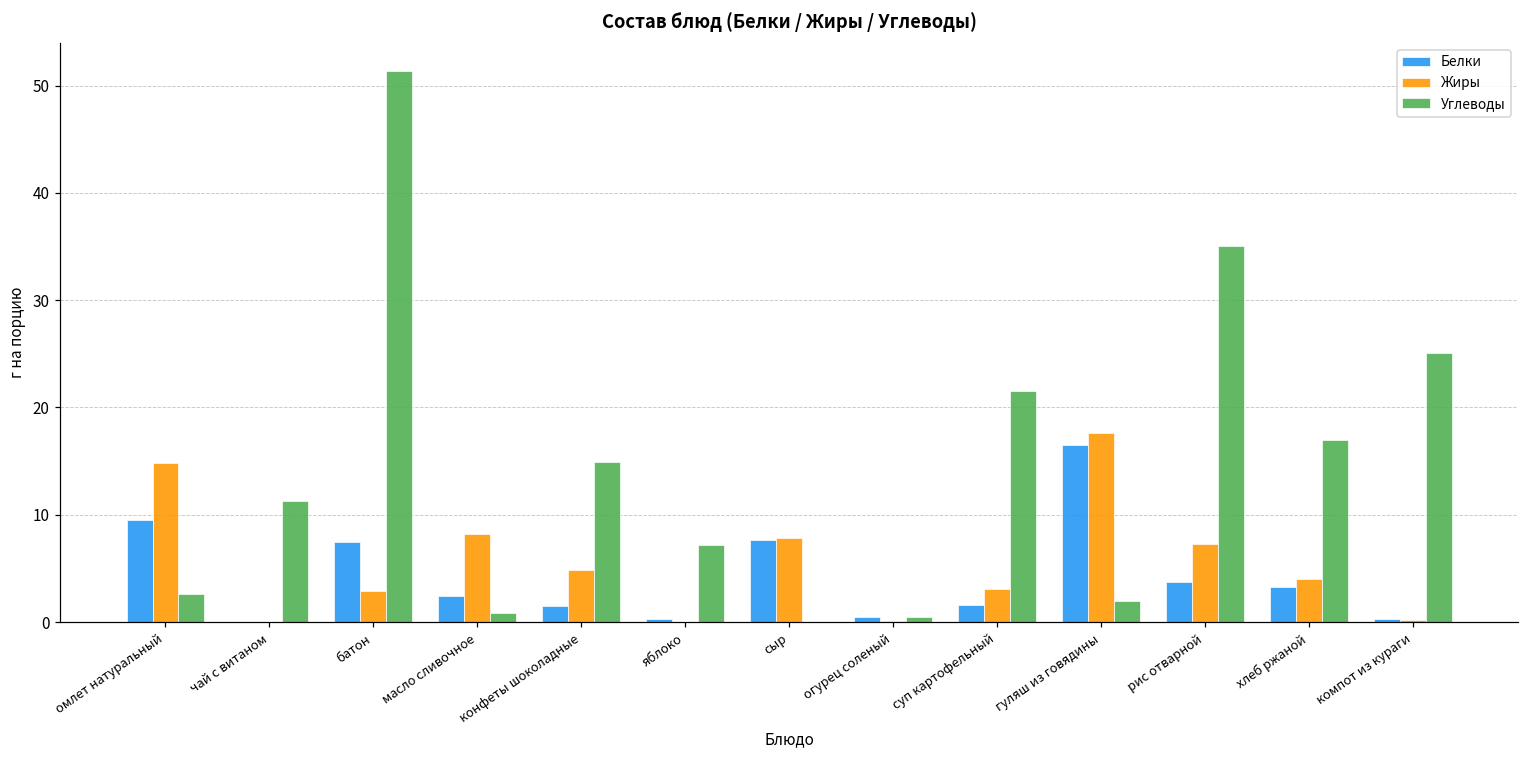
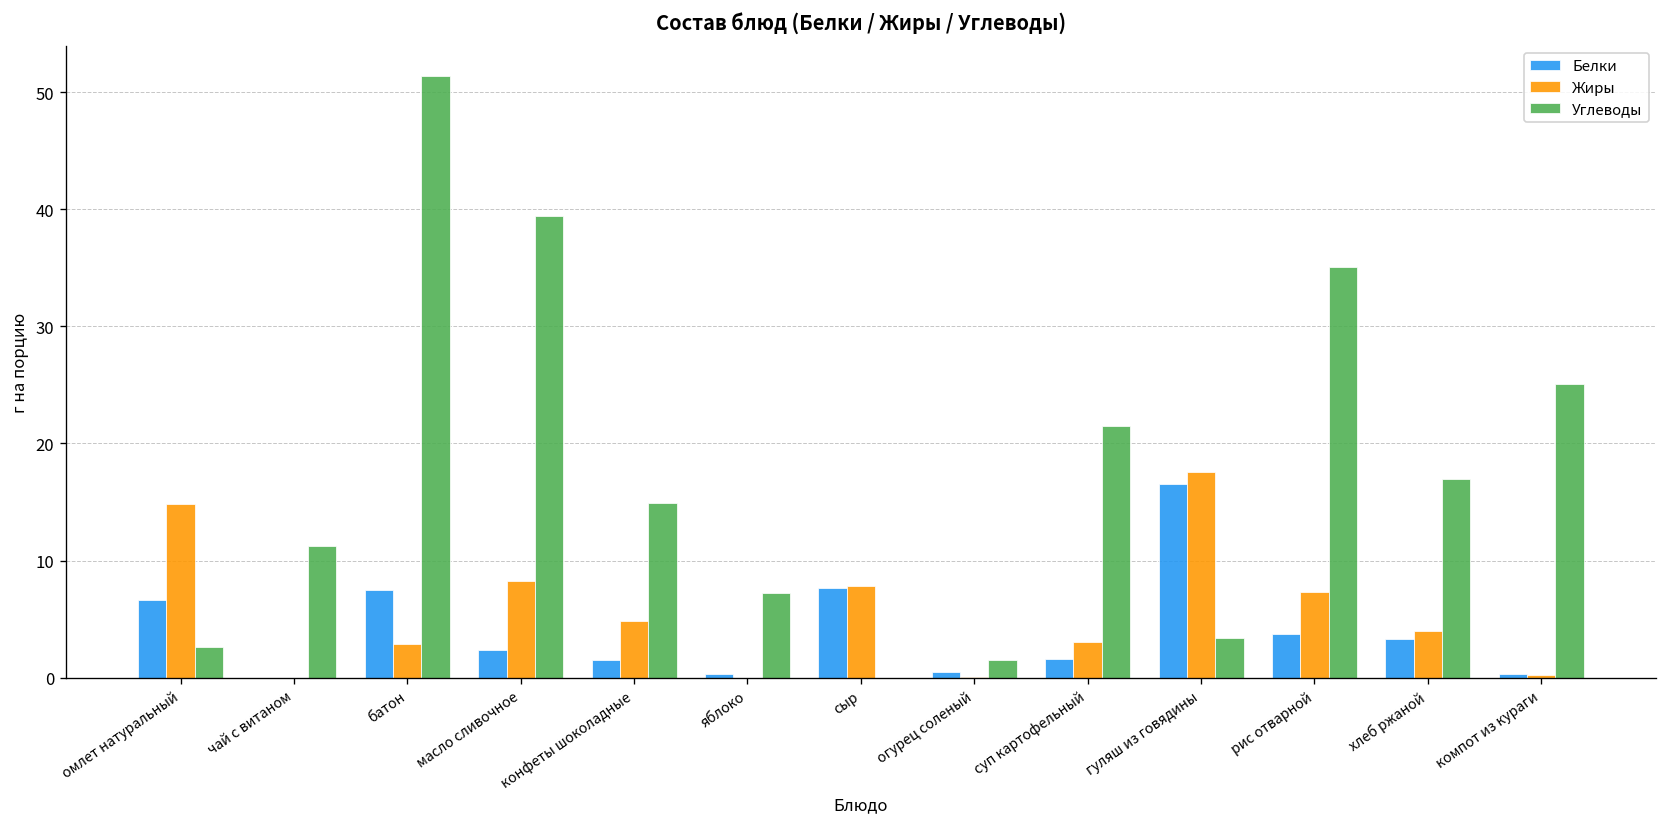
  {
    "Белки": {
-     "омлет натуральный": 10,
+     "омлет натуральный": 7,
      "чай с витаном": 0,
      "батон": 8,
      "масло сливочное": 2,
      "конфеты шоколадные": 2,
      "яблоко": 0,
      "сыр": 8,
      "огурец соленый": 1,
      "суп картофельный": 2,
      "гуляш из говядины": 17,
      "рис отварной": 4,
      "хлеб ржаной": 3,
      "компот из кураги": 0
    },
    "Жиры": {
      "омлет натуральный": 15,
      "чай с витаном": 0,
      "батон": 3,
      "масло сливочное": 8,
      "конфеты шоколадные": 5,
      "яблоко": 0,
      "сыр": 8,
      "суп картофельный": 3,
      "гуляш из говядины": 18,
      "рис отварной": 7,
      "хлеб ржаной": 4
    },
    "Углеводы": {
      "омлет натуральный": 3,
      "чай с витаном": 11,
      "батон": 51,
-     "масло сливочное": 1,
+     "масло сливочное": 39,
      "конфеты шоколадные": 15,
      "яблоко": 7,
      "сыр": 0,
-     "огурец соленый": 1,
+     "огурец соленый": 2,
      "суп картофельный": 22,
-     "гуляш из говядины": 2,
+     "гуляш из говядины": 3,
      "рис отварной": 35,
      "хлеб ржаной": 17,
      "компот из кураги": 25
    }
  }
